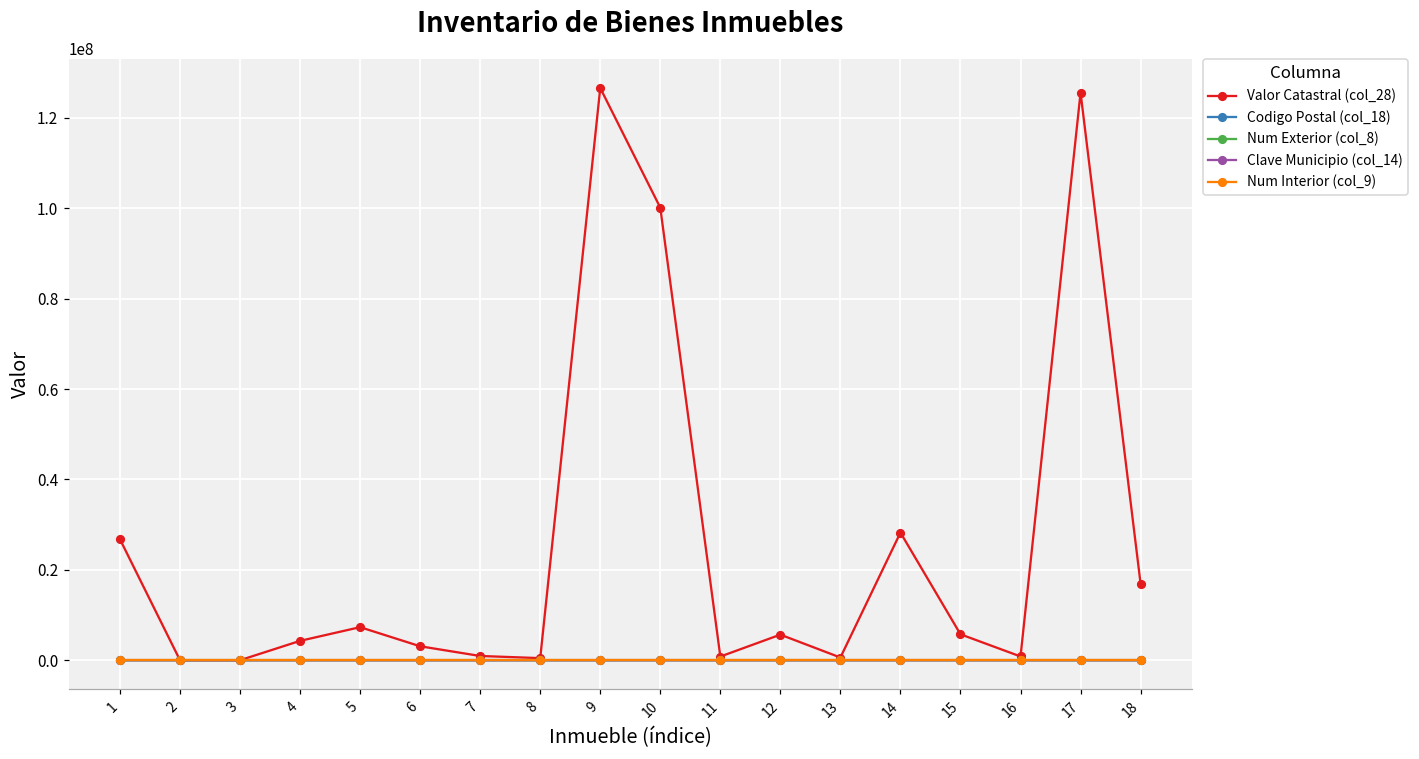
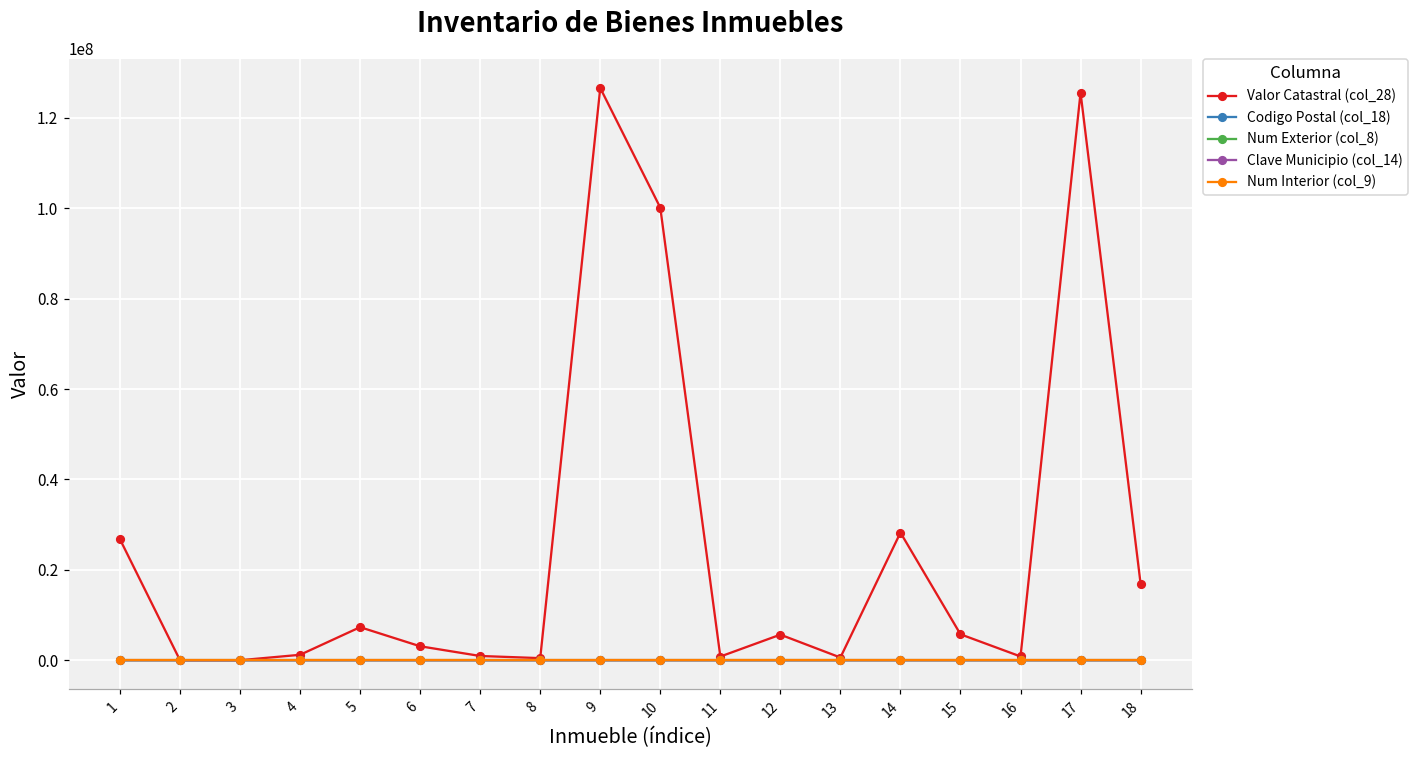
  {
    "Valor Catastral (col_28)": {
      "1": 27000000,
-     "4": 4000000,
+     "4": 1000000,
      "5": 7000000,
      "6": 3000000,
      "7": 1000000,
      "9": 127000000,
      "10": 100000000,
      "11": 1000000,
      "12": 6000000,
      "14": 28000000,
      "15": 6000000,
      "16": 1000000,
      "17": 126000000,
      "18": 17000000
    },
    "Num Interior (col_9)": {
      "1": 0,
      "4": 0,
      "5": 0,
      "6": 0,
      "7": 0,
      "9": 0,
      "10": 0,
      "11": 0,
      "12": 0,
      "14": 0,
      "15": 0,
      "16": 0,
      "17": 0,
      "18": 0
    }
  }
